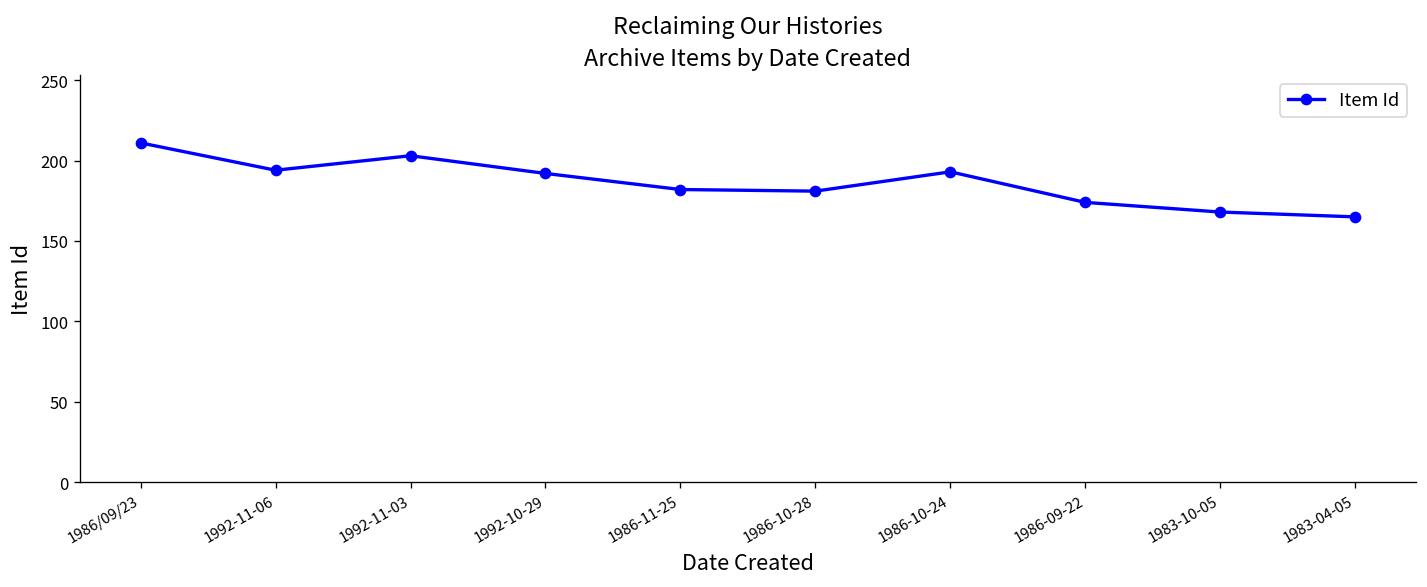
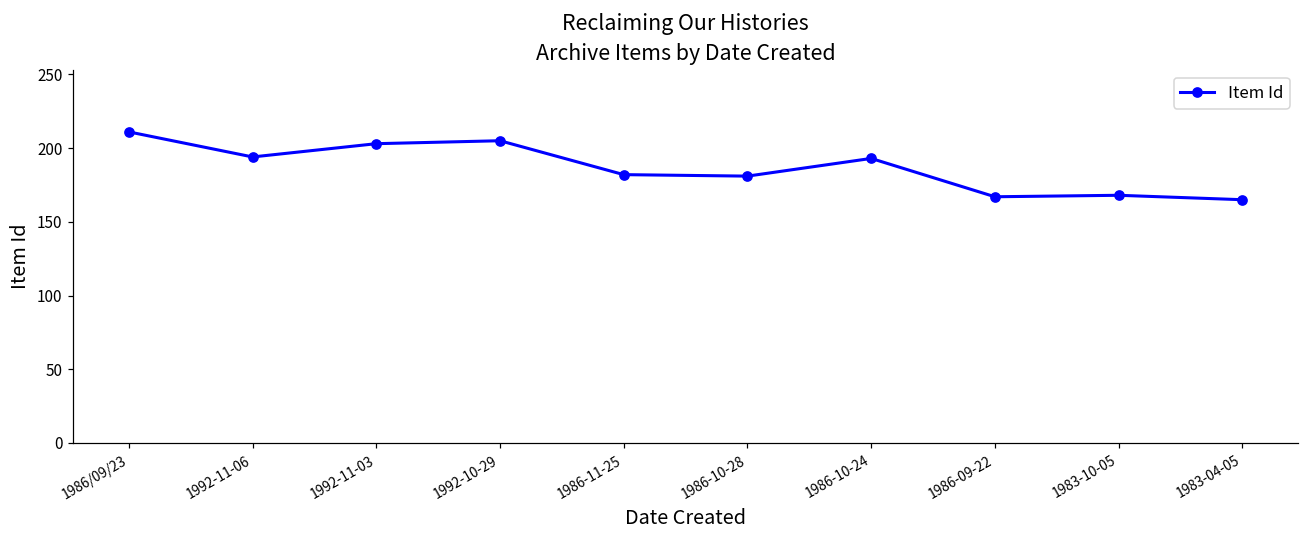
  {
    "1986/09/23": 211,
    "1992-11-06": 194,
    "1992-11-03": 203,
-   "1992-10-29": 192,
+   "1992-10-29": 205,
    "1986-11-25": 182,
    "1986-10-28": 181,
    "1986-10-24": 193,
-   "1986-09-22": 174,
+   "1986-09-22": 167,
    "1983-10-05": 168,
    "1983-04-05": 165
  }
